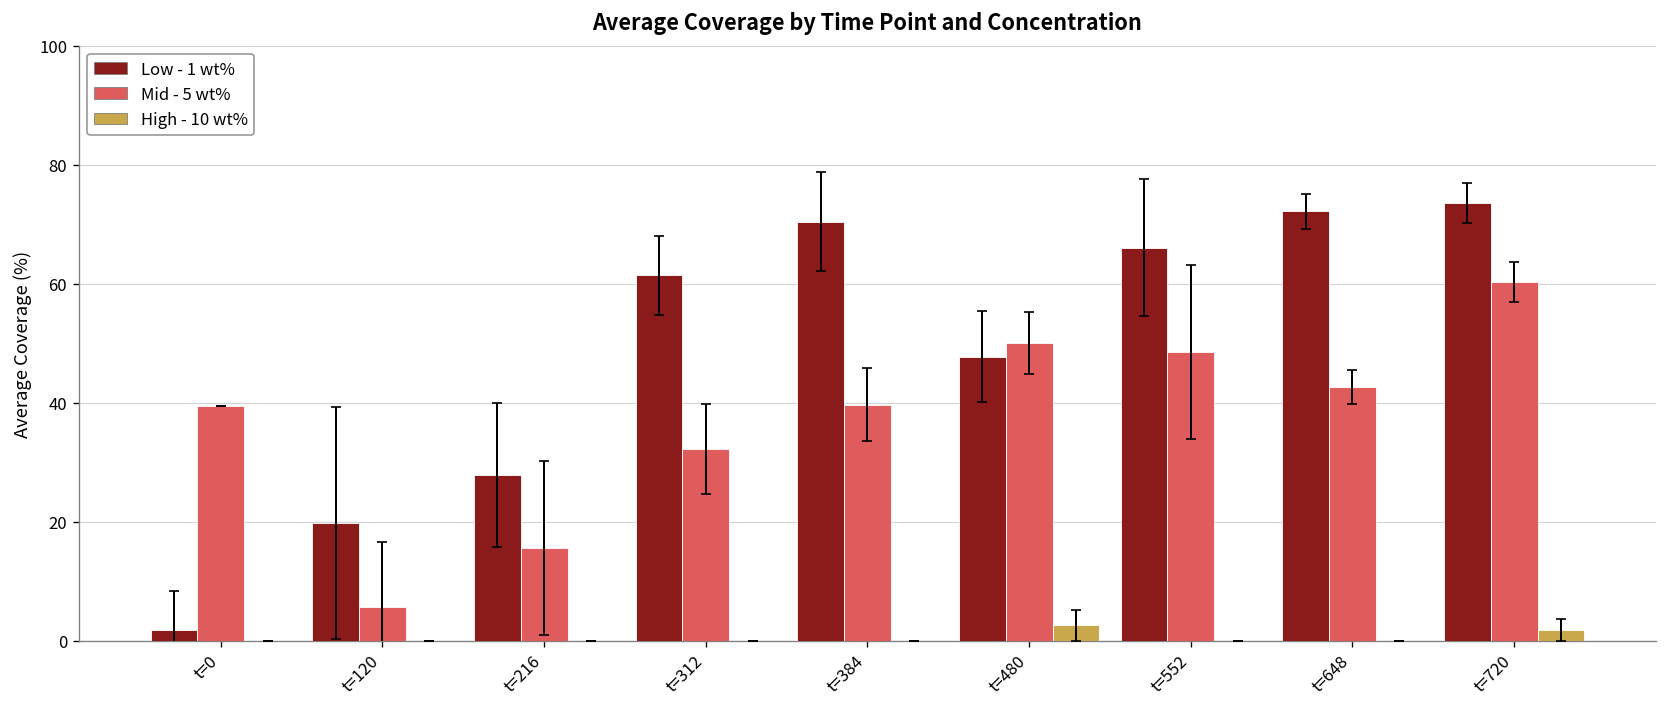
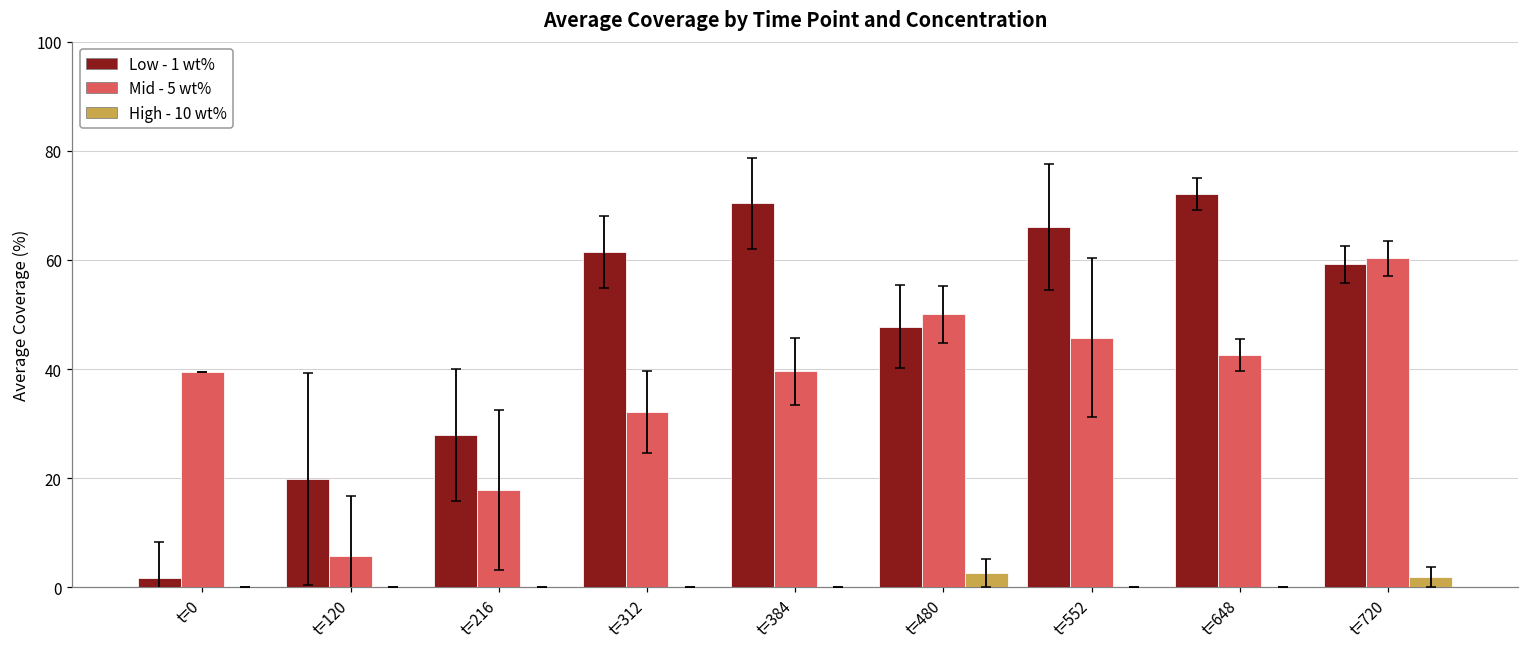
  {
    "Low - 1 wt%": {
      "t=0": 2,
      "t=120": 20,
      "t=216": 28,
      "t=312": 61,
      "t=384": 70,
      "t=480": 48,
      "t=552": 66,
      "t=648": 72,
-     "t=720": 74
+     "t=720": 59
    },
    "Mid - 5 wt%": {
      "t=0": 39,
      "t=120": 6,
-     "t=216": 16,
+     "t=216": 18,
      "t=312": 32,
      "t=384": 40,
      "t=480": 50,
-     "t=552": 48,
+     "t=552": 46,
      "t=648": 43,
      "t=720": 60
    },
    "High - 10 wt%": {
      "t=0": 0,
      "t=120": 0,
      "t=216": 0,
      "t=312": 0,
      "t=384": 0,
      "t=480": 3,
      "t=552": 0,
      "t=648": 0,
      "t=720": 2
    }
  }
